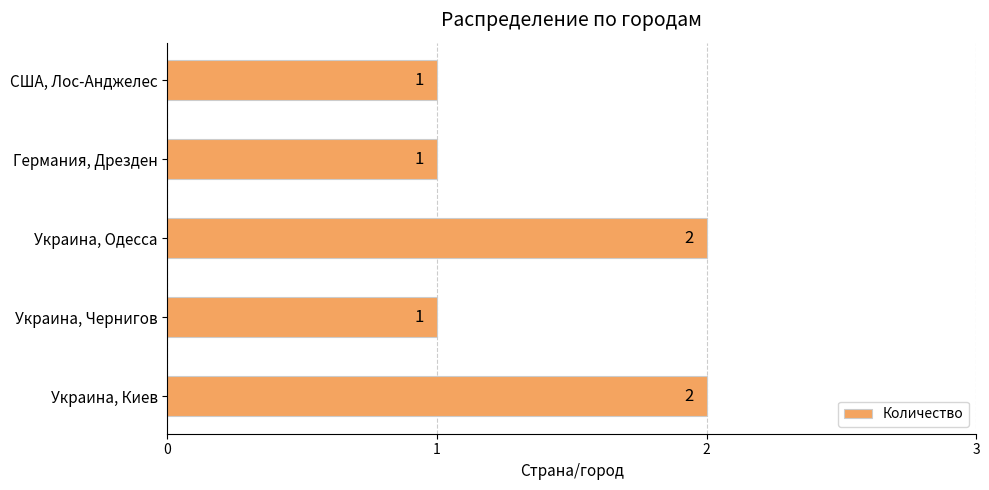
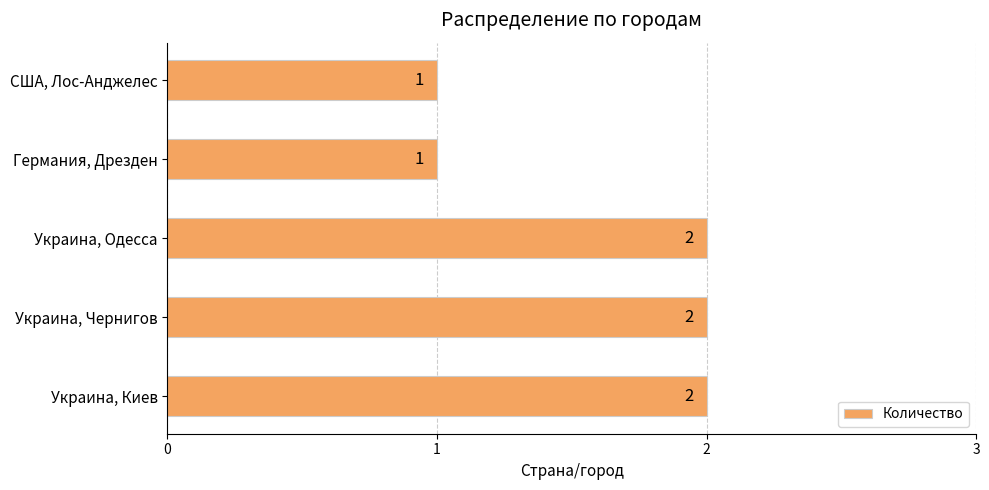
  {
    "США, Лос-Анджелес": 1,
    "Германия, Дрезден": 1,
    "Украина, Одесса": 2,
-   "Украина, Чернигов": 1,
+   "Украина, Чернигов": 2,
    "Украина, Киев": 2
  }
